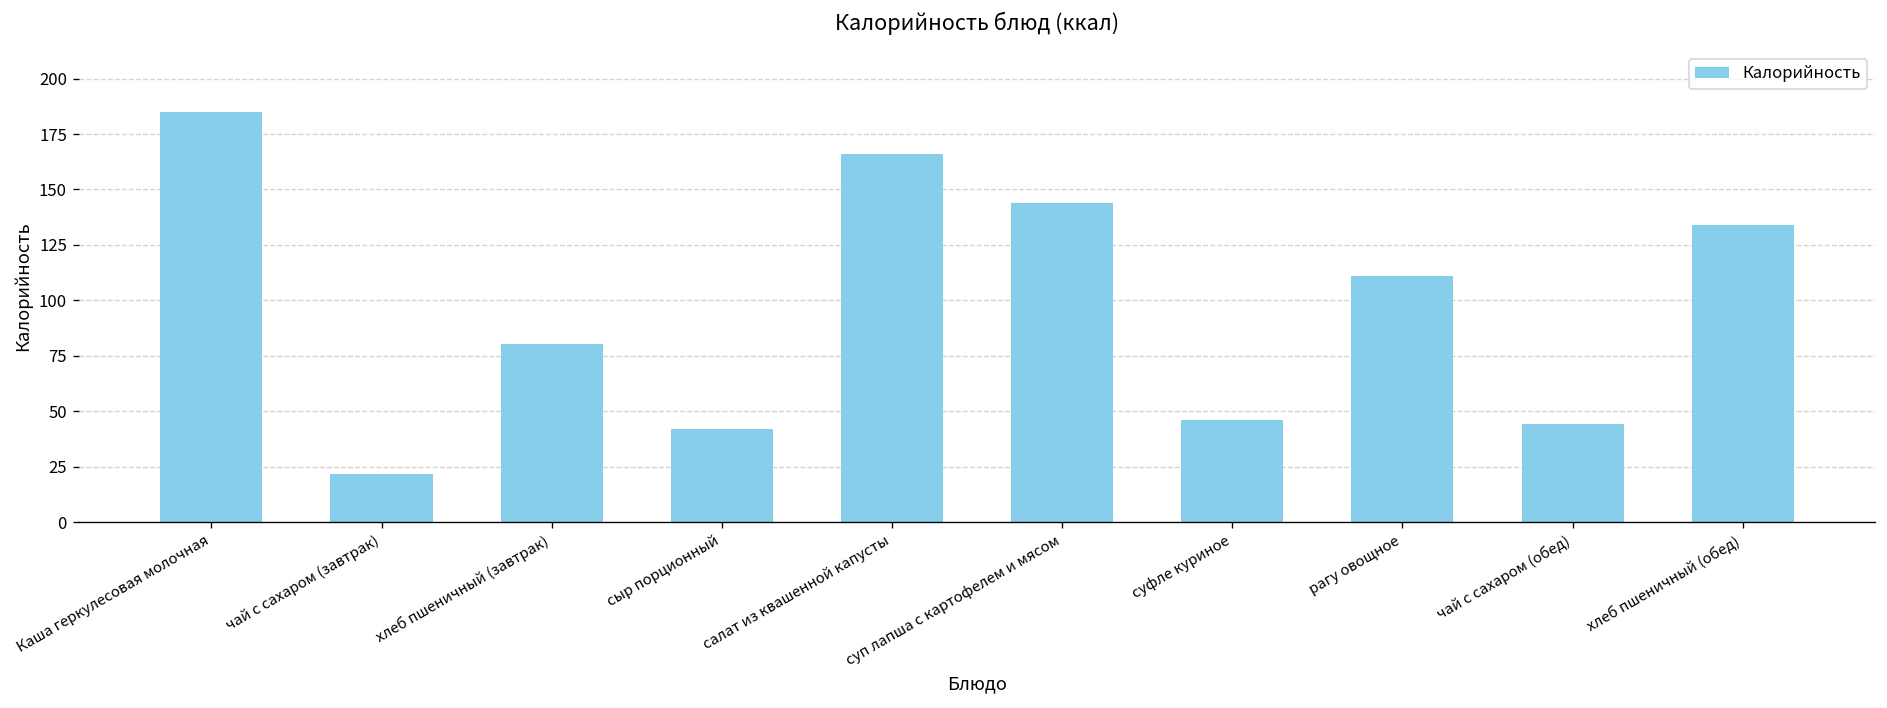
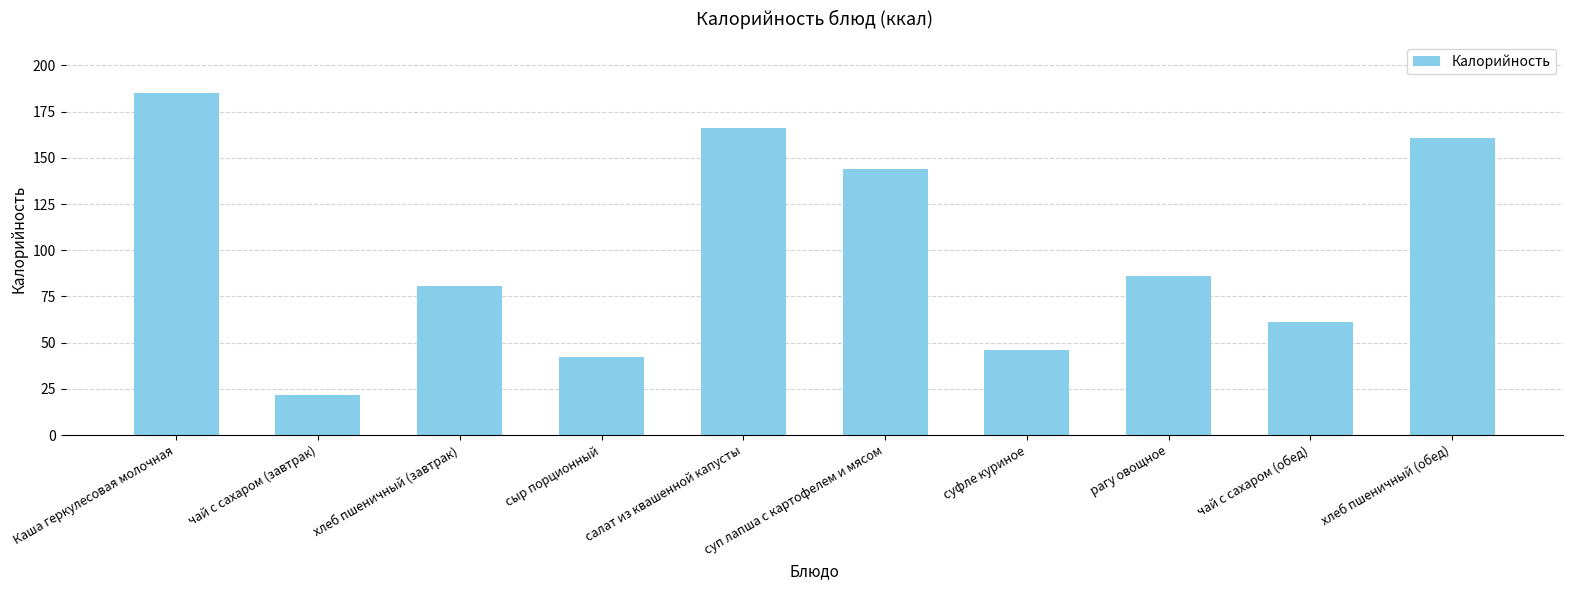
  {
    "Каша геркулесовая молочная": 185,
    "чай с сахаром (завтрак)": 22,
    "хлеб пшеничный (завтрак)": 80,
    "сыр порционный": 42,
    "салат из квашенной капусты": 166,
    "суп лапша с картофелем и мясом": 144,
    "суфле куриное": 46,
-   "рагу овощное": 111,
-   "чай с сахаром (обед)": 44,
-   "хлеб пшеничный (обед)": 134
+   "рагу овощное": 86,
+   "чай с сахаром (обед)": 61,
+   "хлеб пшеничный (обед)": 161
  }
